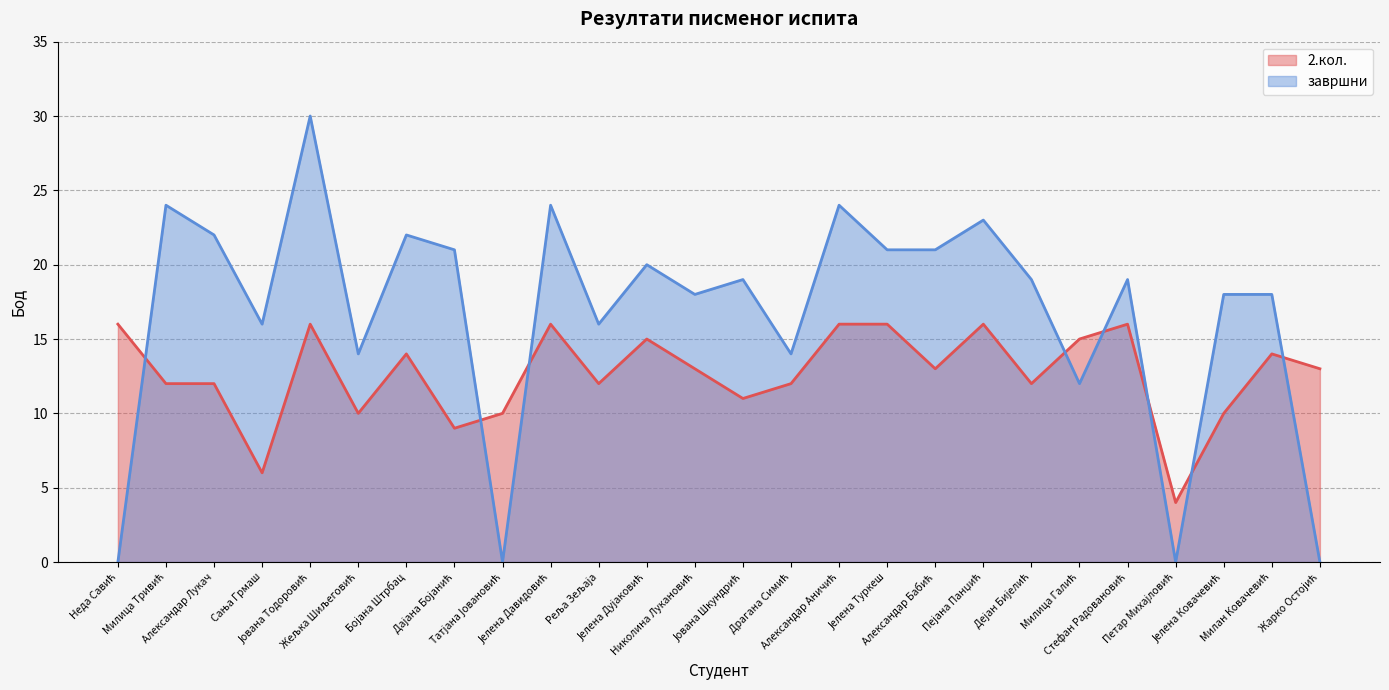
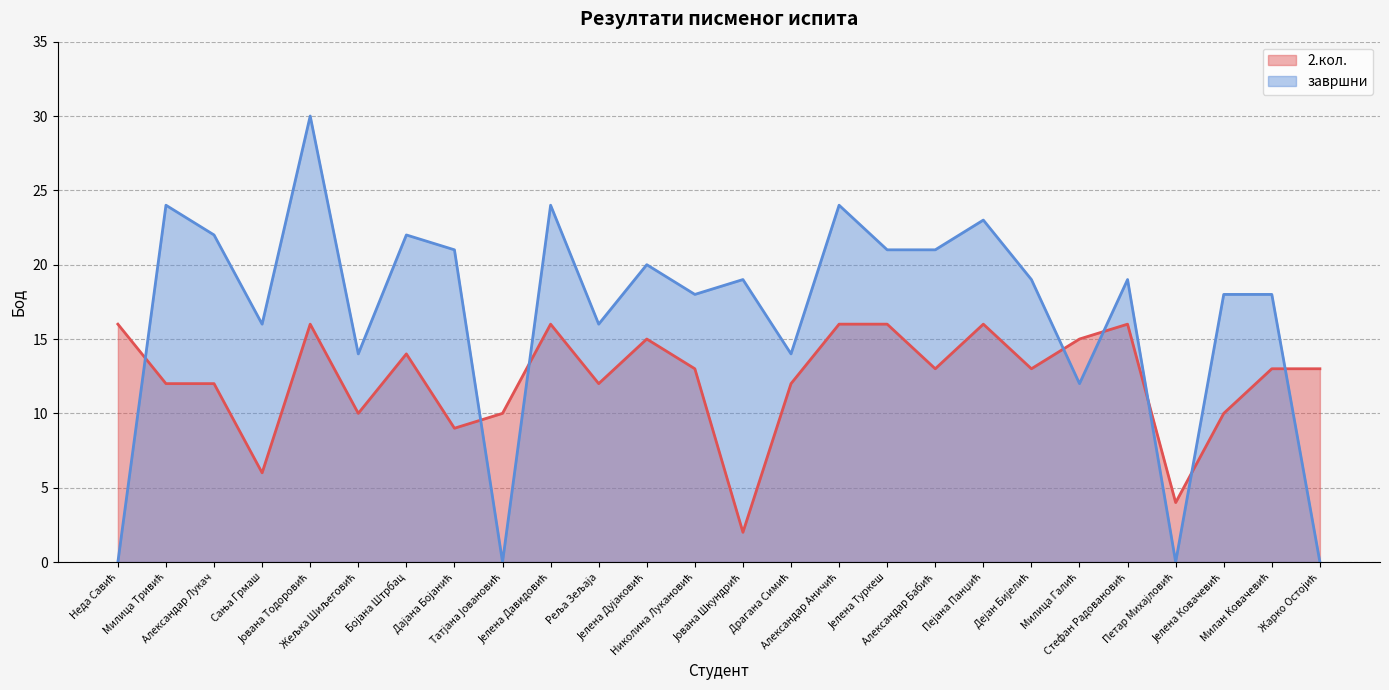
  {
    "2.кол.": {
      "Неда Савић": 16,
      "Милица Тривић": 12,
      "Александар Лукач": 12,
      "Сања Грмаш": 6,
      "Јована Тодоровић": 16,
      "Жељка Шиљеговић": 10,
      "Бојана Штрбац": 14,
      "Дајана Бојанић": 9,
      "Татјана Јовановић": 10,
      "Јелена Давидовић": 16,
      "Реља Зељаја": 12,
      "Јелена Дујаковић": 15,
      "Николина Лукановић": 13,
-     "Јована Шкундрић": 11,
+     "Јована Шкундрић": 2,
      "Драгана Симић": 12,
      "Александар Аничић": 16,
      "Јелена Туркеш": 16,
      "Александар Бабић": 13,
      "Пејана Панџић": 16,
-     "Дејан Бијелић": 12,
+     "Дејан Бијелић": 13,
      "Милица Галић": 15,
      "Стефан Радовановић": 16,
      "Петар Михајловић": 4,
      "Јелена Ковачевић": 10,
-     "Милан Ковачевић": 14,
+     "Милан Ковачевић": 13,
      "Жарко Остојић": 13
    },
    "завршни": {
      "Неда Савић": 0,
      "Милица Тривић": 24,
      "Александар Лукач": 22,
      "Сања Грмаш": 16,
      "Јована Тодоровић": 30,
      "Жељка Шиљеговић": 14,
      "Бојана Штрбац": 22,
      "Дајана Бојанић": 21,
      "Татјана Јовановић": 0,
      "Јелена Давидовић": 24,
      "Реља Зељаја": 16,
      "Јелена Дујаковић": 20,
      "Николина Лукановић": 18,
      "Јована Шкундрић": 19,
      "Драгана Симић": 14,
      "Александар Аничић": 24,
      "Јелена Туркеш": 21,
      "Александар Бабић": 21,
      "Пејана Панџић": 23,
      "Дејан Бијелић": 19,
      "Милица Галић": 12,
      "Стефан Радовановић": 19,
      "Петар Михајловић": 0,
      "Јелена Ковачевић": 18,
      "Милан Ковачевић": 18,
      "Жарко Остојић": 0
    }
  }
